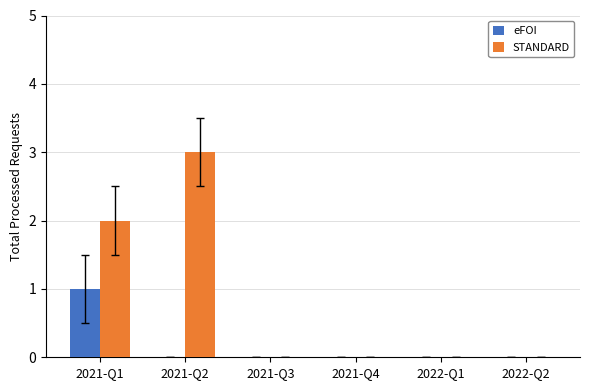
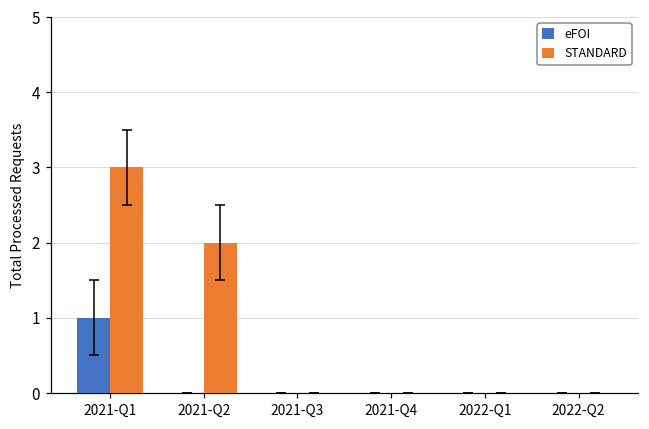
  {
    "STANDARD": {
-     "2021-Q1": 2,
-     "2021-Q2": 3,
+     "2021-Q1": 3,
+     "2021-Q2": 2,
      "2021-Q3": 0,
      "2021-Q4": 0,
      "2022-Q1": 0,
      "2022-Q2": 0
    }
  }
